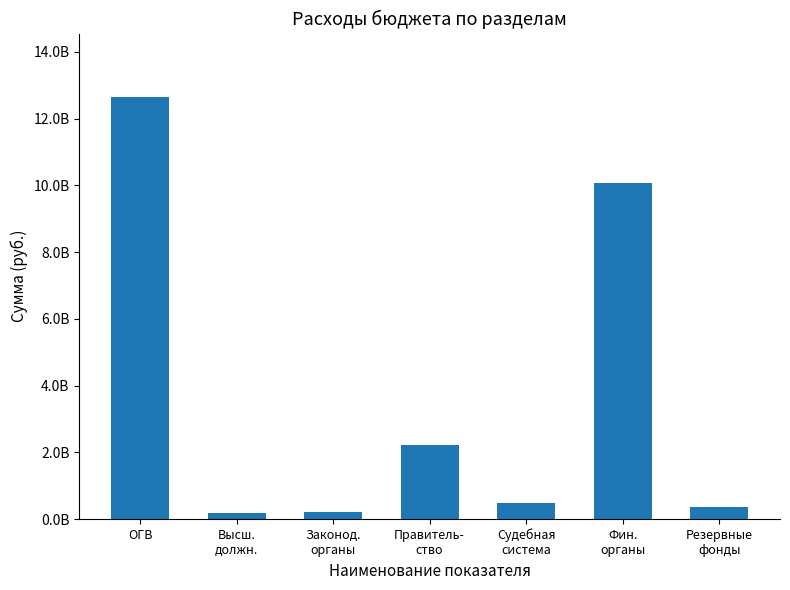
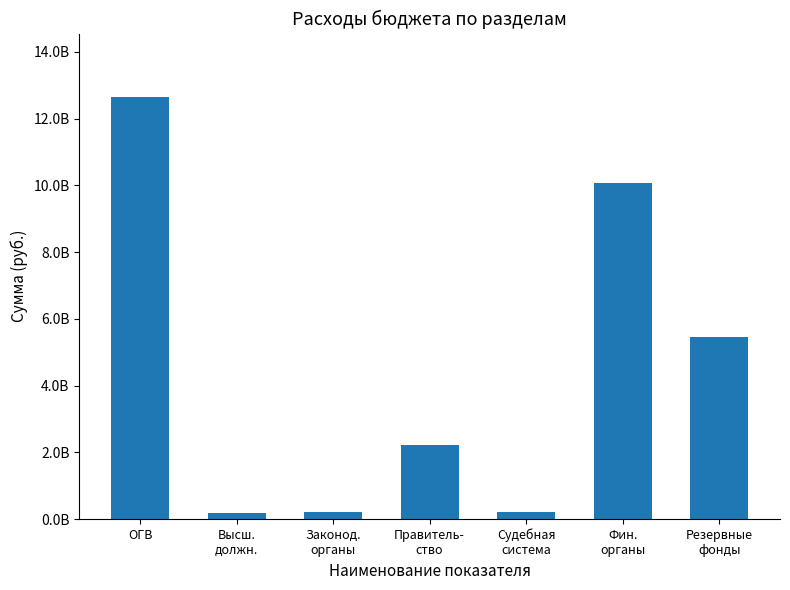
  {
    "ОГВ": 12600000000,
    "Высш. должн.": 200000000,
    "Законод. органы": 200000000,
    "Правитель- ство": 2200000000,
-   "Судебная система": 500000000,
+   "Судебная система": 200000000,
    "Фин. органы": 10100000000,
-   "Резервные фонды": 400000000
+   "Резервные фонды": 5500000000
  }
